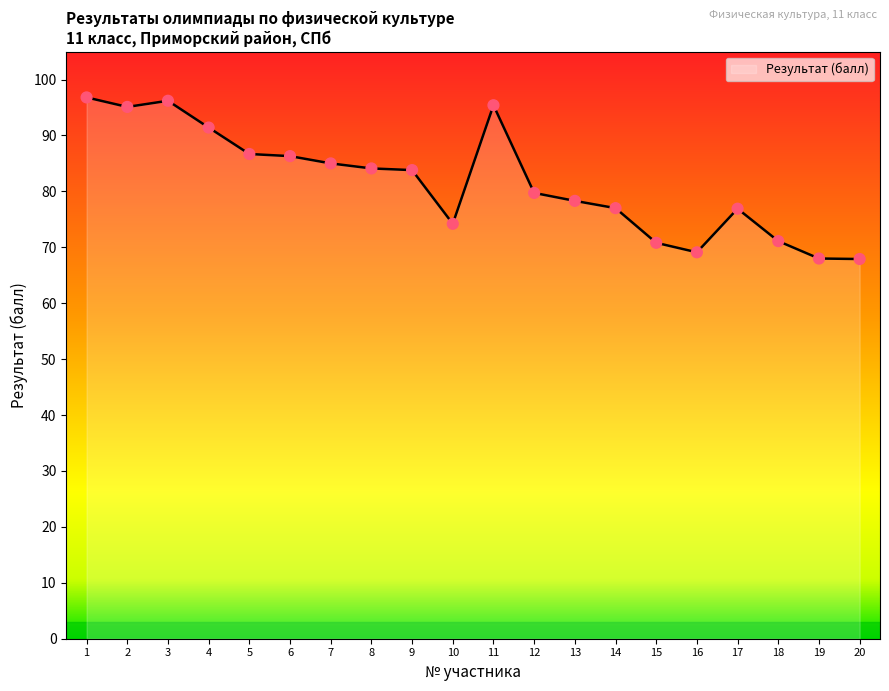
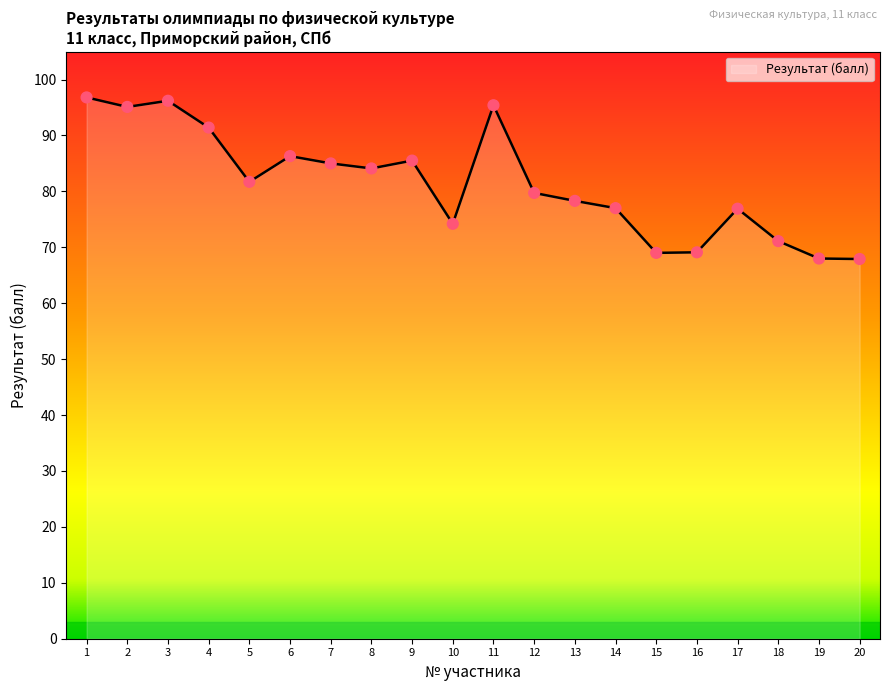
  {
    "1": 97,
    "2": 95,
    "3": 96,
    "4": 91,
-   "5": 87,
+   "5": 82,
    "6": 86,
    "7": 85,
    "8": 84,
-   "9": 84,
+   "9": 86,
    "10": 74,
    "11": 95,
    "12": 80,
    "13": 78,
    "14": 77,
-   "15": 71,
+   "15": 69,
    "16": 69,
    "17": 77,
    "18": 71,
    "19": 68,
    "20": 68
  }
